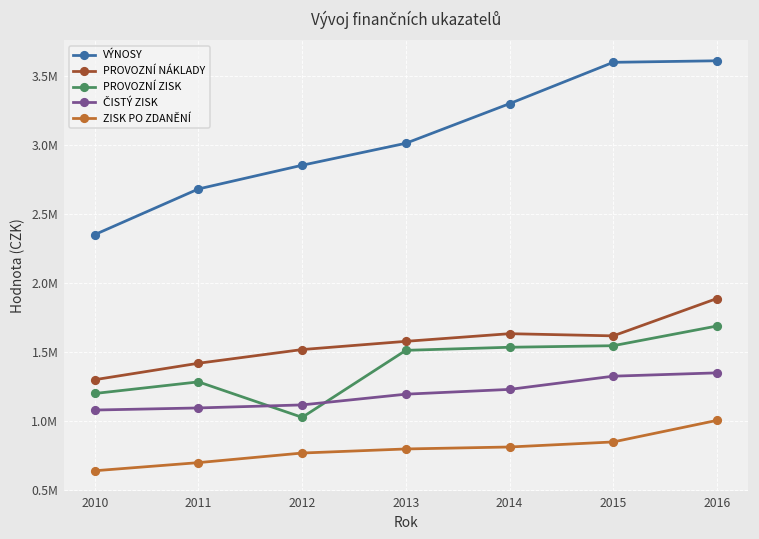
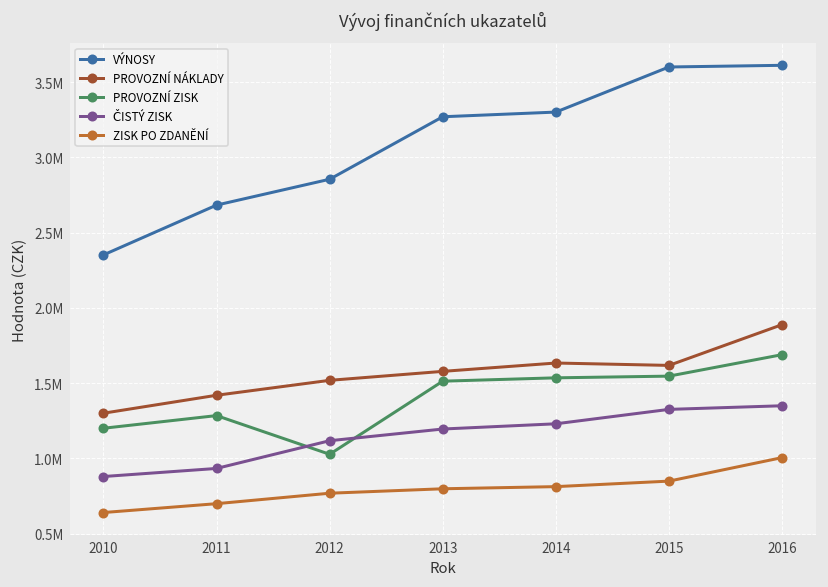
  {
    "VÝNOSY": {
      "2010": 2350000,
      "2011": 2680000,
      "2012": 2850000,
-     "2013": 3010000,
+     "2013": 3270000,
      "2014": 3300000,
      "2015": 3600000,
      "2016": 3610000
    },
    "PROVOZNÍ ZISK": {
      "2010": 1200000,
      "2011": 1280000,
      "2012": 1030000,
      "2013": 1510000,
      "2014": 1540000,
      "2015": 1550000,
      "2016": 1690000
    },
    "ČISTÝ ZISK": {
-     "2010": 1080000,
-     "2011": 1100000,
+     "2010": 880000,
+     "2011": 930000,
      "2012": 1120000,
      "2013": 1190000,
      "2014": 1230000,
      "2015": 1330000,
      "2016": 1350000
    }
  }
